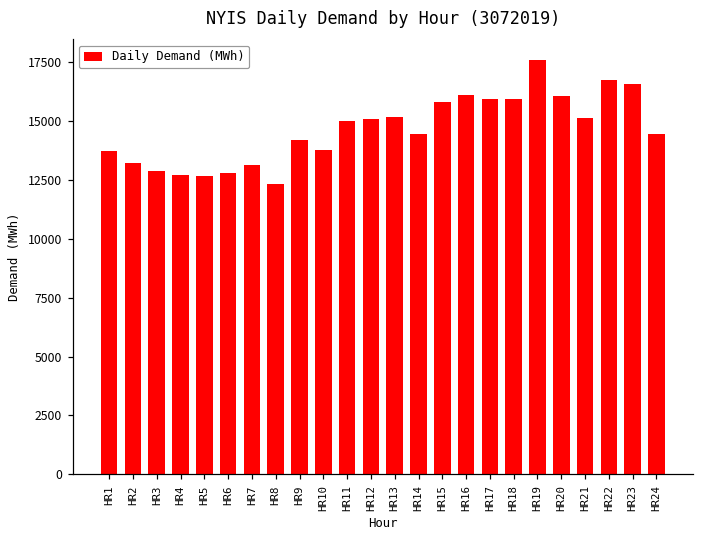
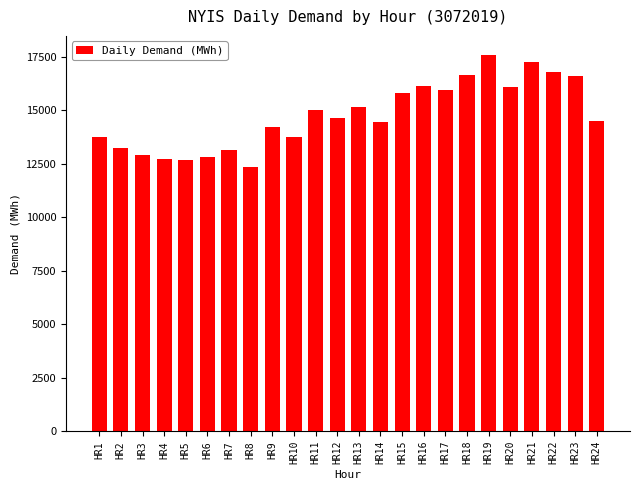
  {
    "HR1": 13700,
    "HR2": 13200,
    "HR3": 12900,
    "HR4": 12700,
    "HR5": 12700,
    "HR6": 12800,
    "HR7": 13100,
    "HR8": 12300,
    "HR9": 14200,
    "HR10": 13800,
    "HR11": 15000,
-   "HR12": 15100,
+   "HR12": 14600,
    "HR13": 15200,
    "HR14": 14500,
    "HR15": 15800,
    "HR16": 16100,
    "HR17": 15900,
-   "HR18": 15900,
+   "HR18": 16600,
    "HR19": 17600,
    "HR20": 16100,
-   "HR21": 15200,
+   "HR21": 17200,
    "HR22": 16800,
    "HR23": 16600,
    "HR24": 14500
  }
